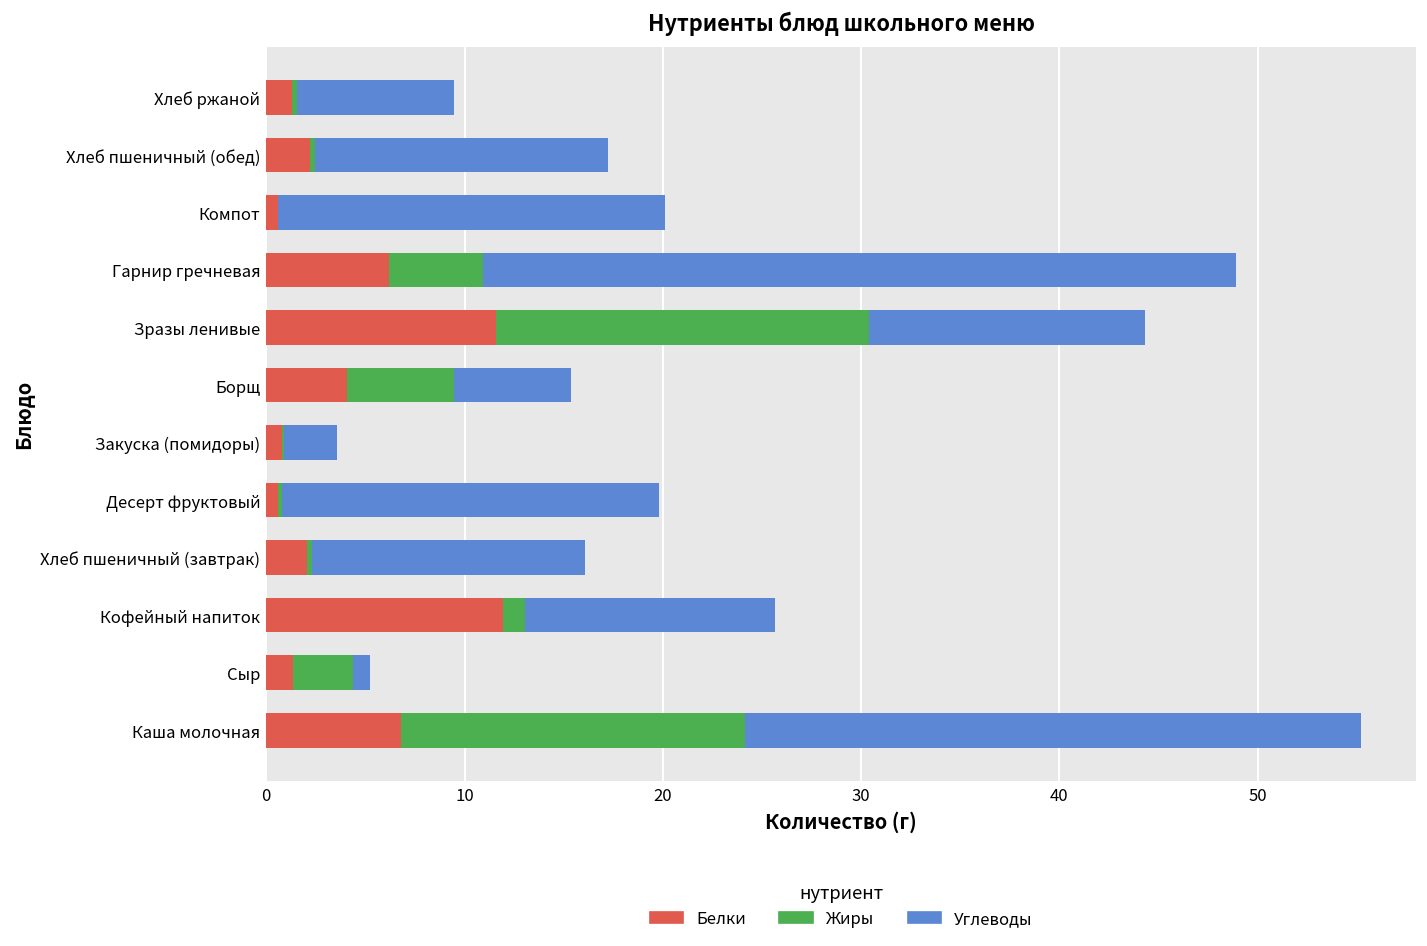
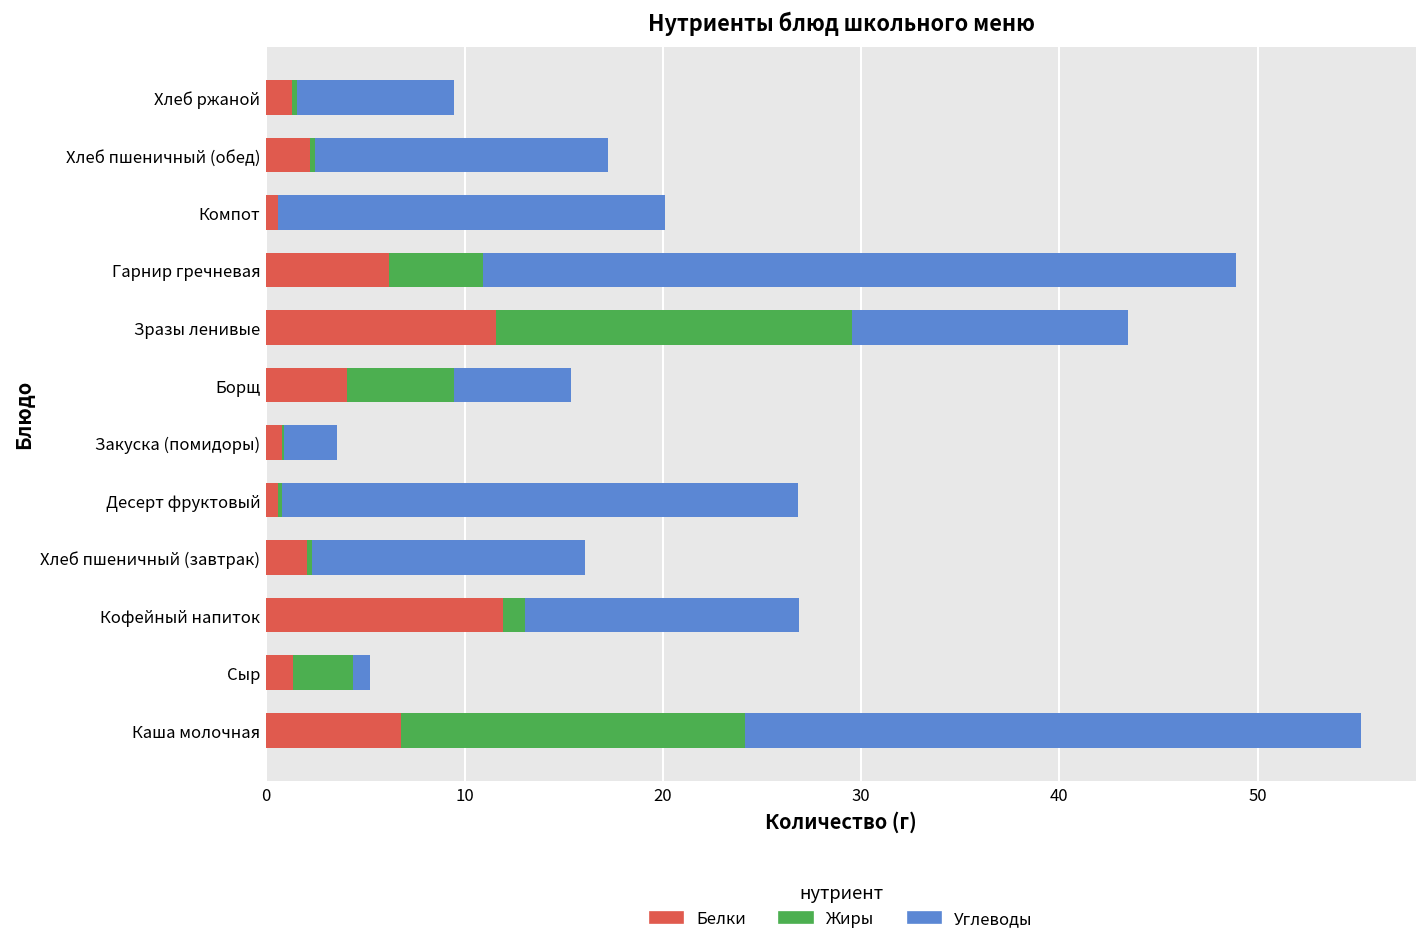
  {
    "Белки": {
      "Хлеб ржаной": 1.3,
      "Хлеб пшеничный (обед)": 2.2,
      "Компот": 0.6,
      "Гарнир гречневая": 6.2,
      "Зразы ленивые": 11.6,
      "Борщ": 4.1,
      "Закуска (помидоры)": 0.8,
      "Десерт фруктовый": 0.6,
      "Хлеб пшеничный (завтрак)": 2.0,
      "Кофейный напиток": 11.9,
      "Сыр": 1.4,
      "Каша молочная": 6.8
    },
    "Жиры": {
      "Хлеб ржаной": 0.2,
      "Хлеб пшеничный (обед)": 0.3,
      "Компот": 0.0,
      "Гарнир гречневая": 4.7,
-     "Зразы ленивые": 18.8,
+     "Зразы ленивые": 17.9,
      "Борщ": 5.4,
      "Десерт фруктовый": 0.2,
      "Хлеб пшеничный (завтрак)": 0.3,
      "Кофейный напиток": 1.1,
      "Сыр": 3.0,
      "Каша молочная": 17.4
    },
    "Углеводы": {
      "Хлеб ржаной": 7.9,
      "Хлеб пшеничный (обед)": 14.8,
      "Компот": 19.6,
      "Гарнир гречневая": 38.0,
      "Зразы ленивые": 13.9,
      "Борщ": 5.9,
      "Закуска (помидоры)": 2.7,
-     "Десерт фруктовый": 19,
+     "Десерт фруктовый": 26,
      "Хлеб пшеничный (завтрак)": 13.8,
-     "Кофейный напиток": 12.6,
+     "Кофейный напиток": 13.8,
      "Сыр": 0.9,
      "Каша молочная": 31.1
    }
  }
